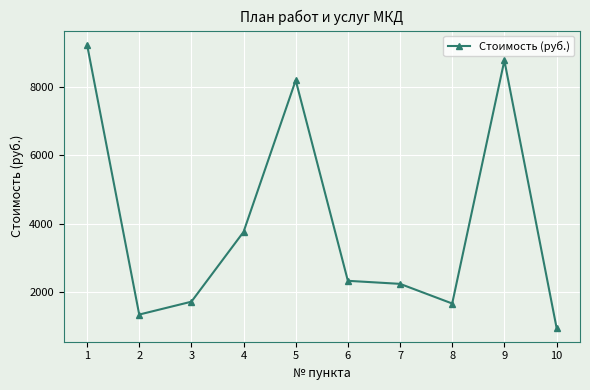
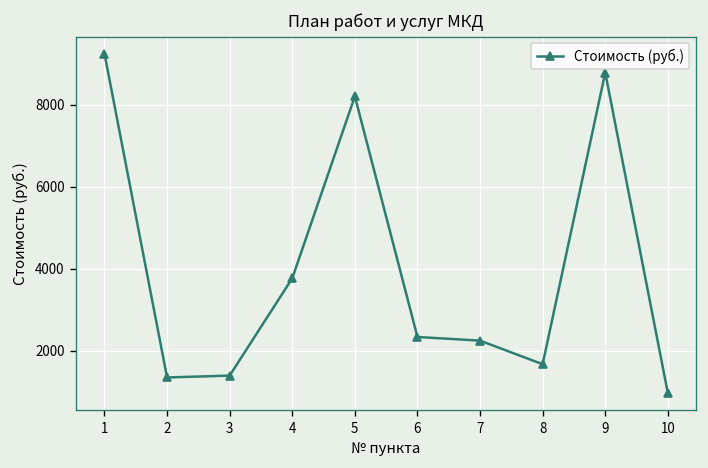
  {
    "1": 9200,
    "2": 1300,
-   "3": 1700,
+   "3": 1400,
    "4": 3800,
    "5": 8200,
    "6": 2300,
    "7": 2200,
    "8": 1700,
    "9": 8800,
    "10": 1000
  }
